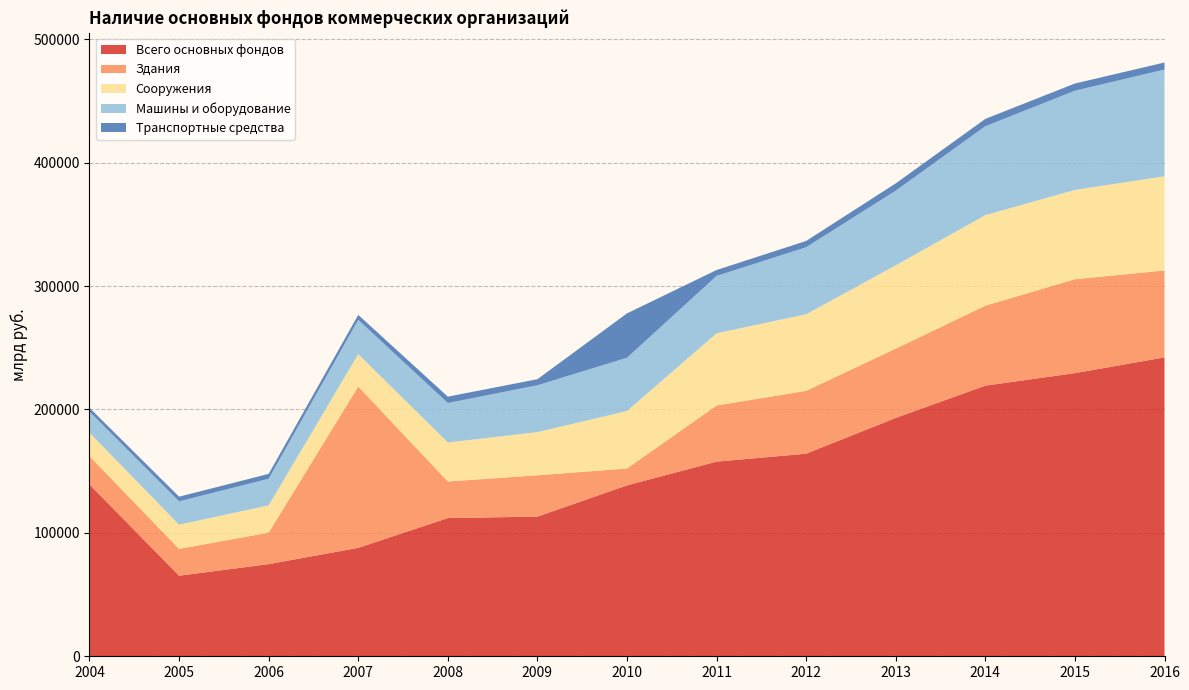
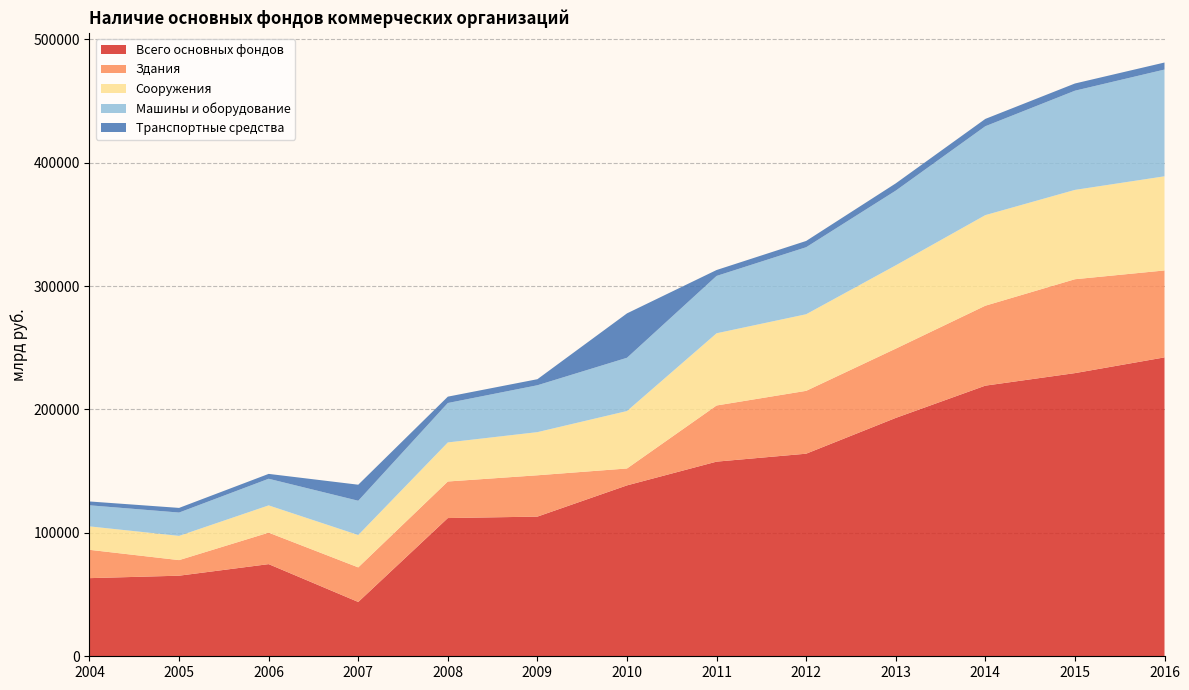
  {
    "Всего основных фондов": {
-     "2004": 139000,
+     "2004": 63000,
      "2005": 65000,
      "2006": 75000,
-     "2007": 88000,
+     "2007": 44000,
      "2008": 112000,
      "2009": 113000,
      "2010": 138000,
      "2011": 158000,
      "2012": 164000,
      "2013": 193000,
      "2014": 219000,
      "2015": 229000,
      "2016": 242000
    },
    "Здания": {
      "2004": 23000,
-     "2005": 22000,
+     "2005": 13000,
      "2006": 26000,
-     "2007": 131000,
+     "2007": 28000,
      "2008": 30000,
      "2009": 33000,
      "2010": 14000,
      "2011": 45000,
      "2012": 51000,
      "2013": 56000,
      "2014": 65000,
      "2015": 76000,
      "2016": 70000
    },
    "Сооружения": {
      "2004": 19000,
      "2005": 20000,
      "2006": 22000,
      "2007": 26000,
      "2008": 32000,
      "2009": 35000,
      "2010": 47000,
      "2011": 59000,
      "2012": 62000,
      "2013": 68000,
      "2014": 73000,
      "2015": 72000,
      "2016": 76000
    },
    "Машины и оборудование": {
      "2004": 17000,
      "2005": 19000,
      "2006": 22000,
      "2007": 28000,
      "2008": 32000,
      "2009": 38000,
      "2010": 43000,
      "2011": 46000,
      "2012": 54000,
      "2013": 61000,
      "2014": 72000,
      "2015": 80000,
      "2016": 86000
    },
    "Транспортные средства": {
      "2004": 3000,
      "2005": 4000,
      "2006": 4000,
-     "2007": 4000,
+     "2007": 13000,
      "2008": 5000,
      "2009": 5000,
      "2010": 36000,
      "2011": 5000,
      "2012": 5000,
      "2013": 6000,
      "2014": 6000,
      "2015": 6000,
      "2016": 6000
    }
  }
